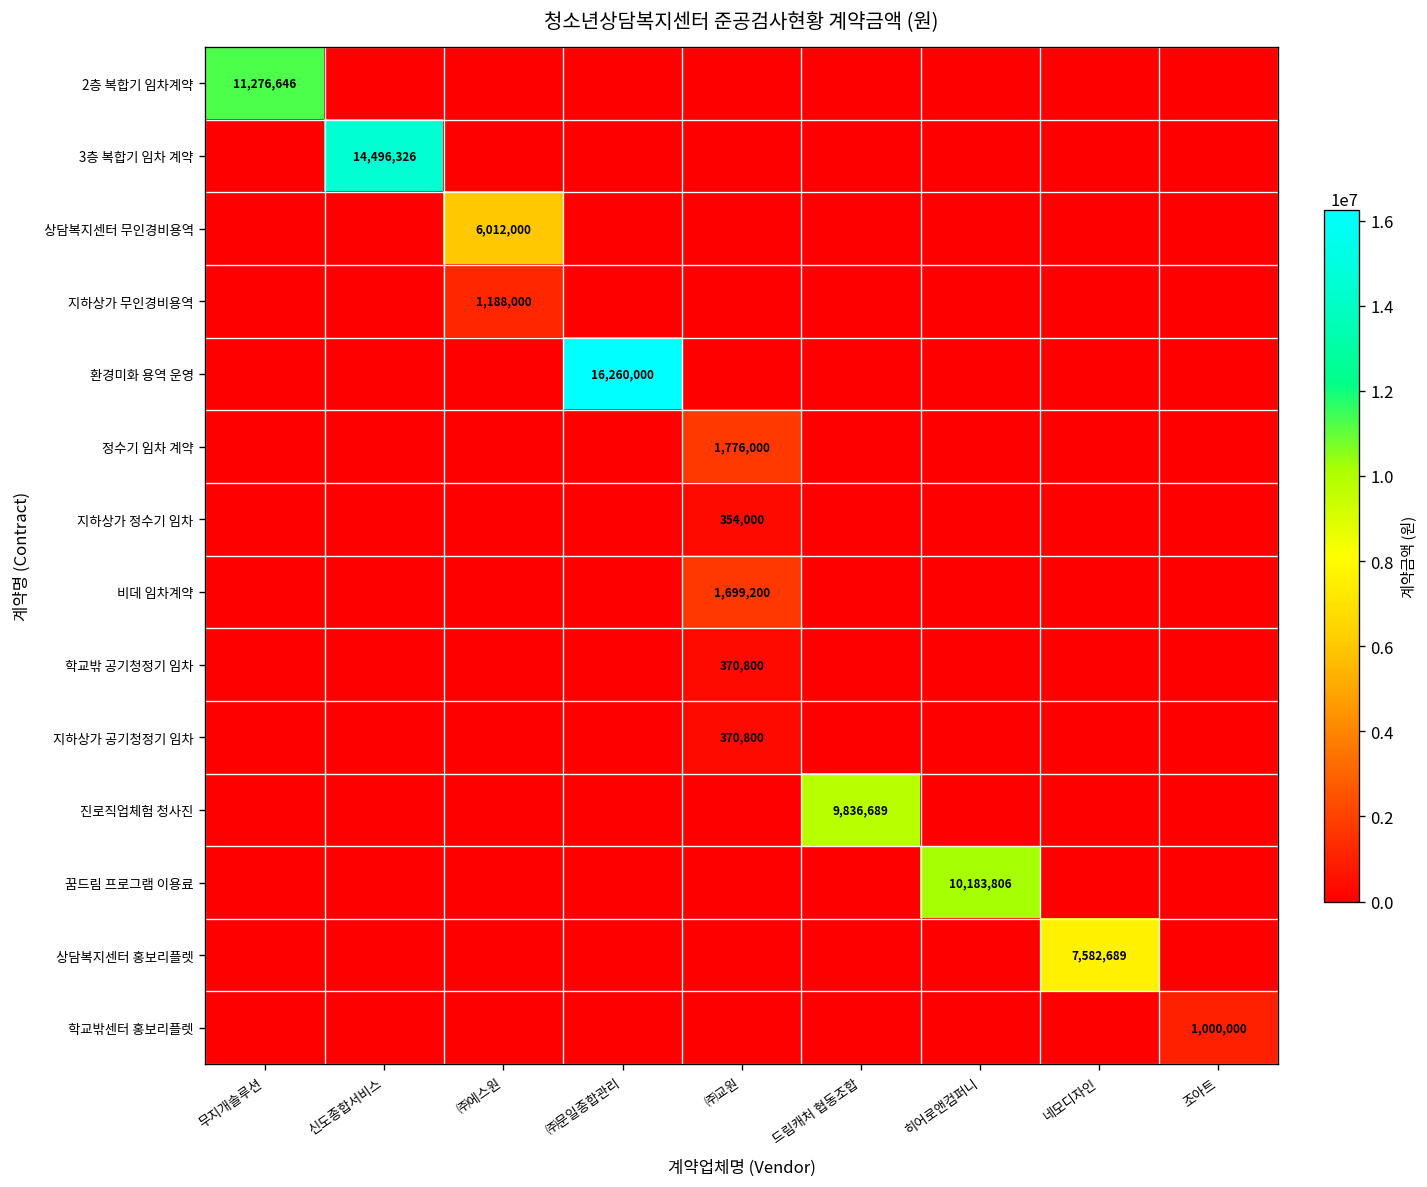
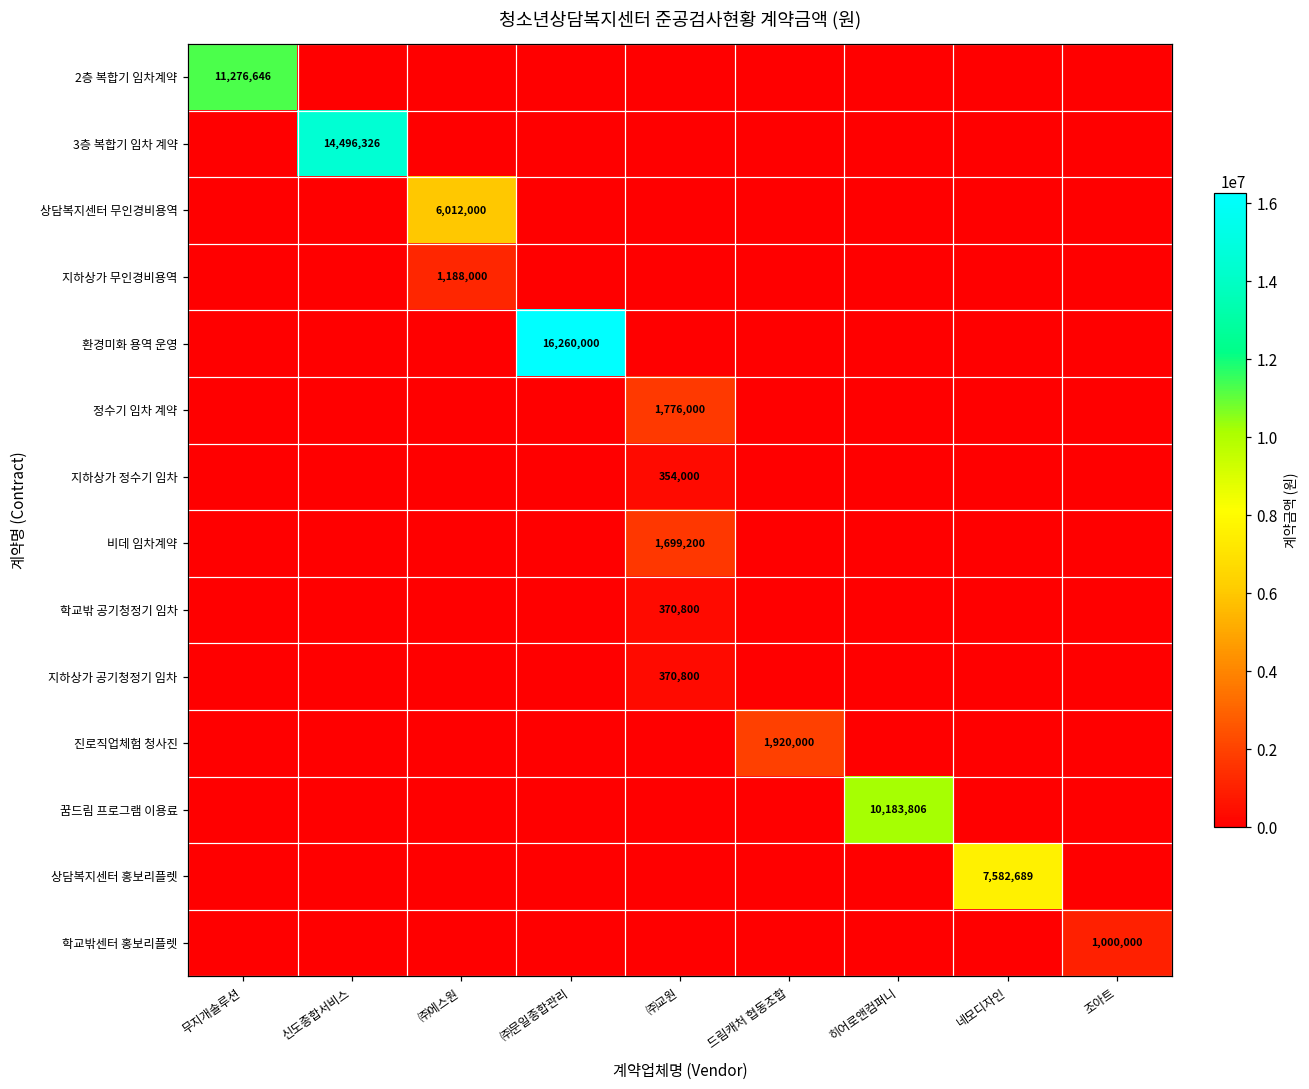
  {
    "2층 복합기 임차계약": {
      "무지개솔루션": "11,276,646"
    },
    "3층 복합기 임차 계약": {
      "신도종합서비스": "14,496,326"
    },
    "상담복지센터 무인경비용역": {
      "㈜에스원": "6,012,000"
    },
    "지하상가 무인경비용역": {
      "㈜에스원": "1,188,000"
    },
    "환경미화 용역 운영": {
      "㈜문일종합관리": "16,260,000"
    },
    "정수기 임차 계약": {
      "㈜교원": "1,776,000"
    },
    "지하상가 정수기 임차": {
      "㈜교원": "354,000"
    },
    "비데 임차계약": {
      "㈜교원": "1,699,200"
    },
    "학교밖 공기청정기 임차": {
      "㈜교원": "370,800"
    },
    "지하상가 공기청정기 임차": {
      "㈜교원": "370,800"
    },
    "진로직업체험 청사진": {
-     "드림캐처 협동조합": "9,836,689"
+     "드림캐처 협동조합": "1,920,000"
    },
    "꿈드림 프로그램 이용료": {
      "히어로앤컴퍼니": "10,183,806"
    },
    "상담복지센터 홍보리플렛": {
      "네모디자인": "7,582,689"
    },
    "학교밖센터 홍보리플렛": {
      "조아트": "1,000,000"
    }
  }
